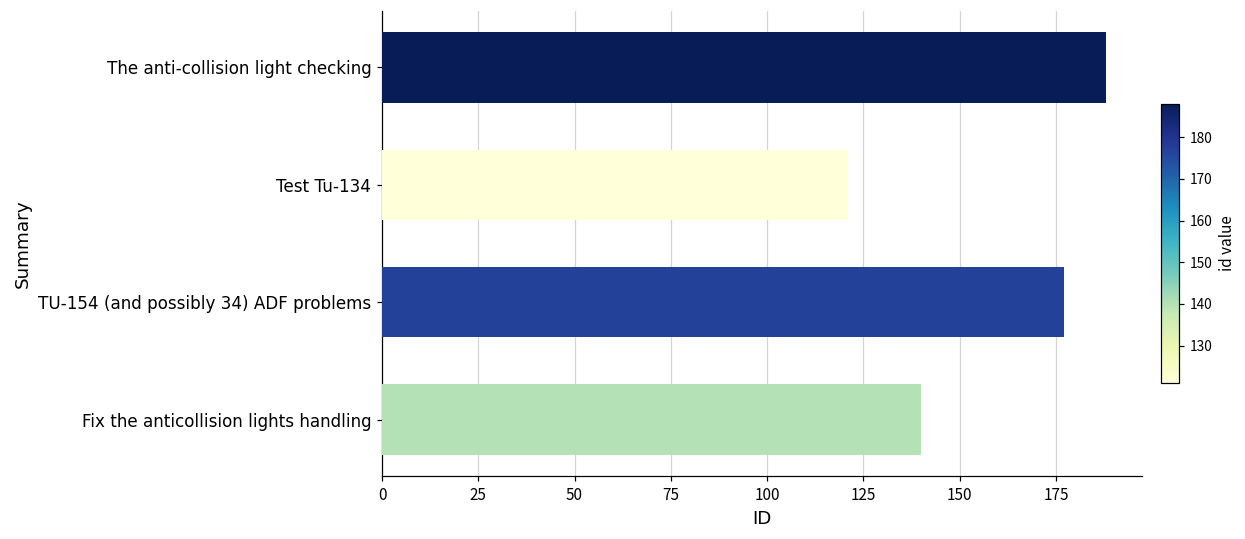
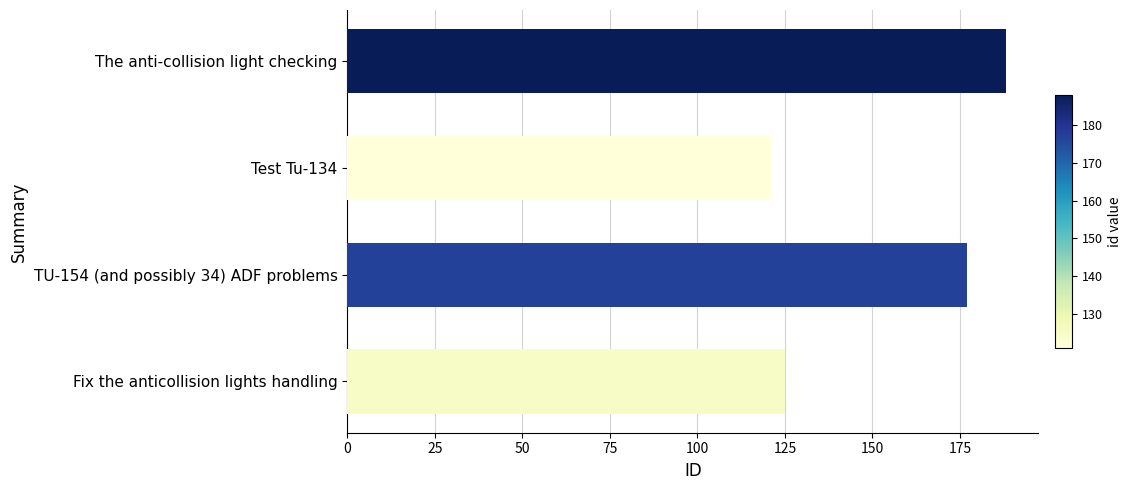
  {
    "The anti-collision light checking": 188,
    "Test Tu-134": 121,
    "TU-154 (and possibly 34) ADF problems": 177,
-   "Fix the anticollision lights handling": 140
+   "Fix the anticollision lights handling": 125
  }
